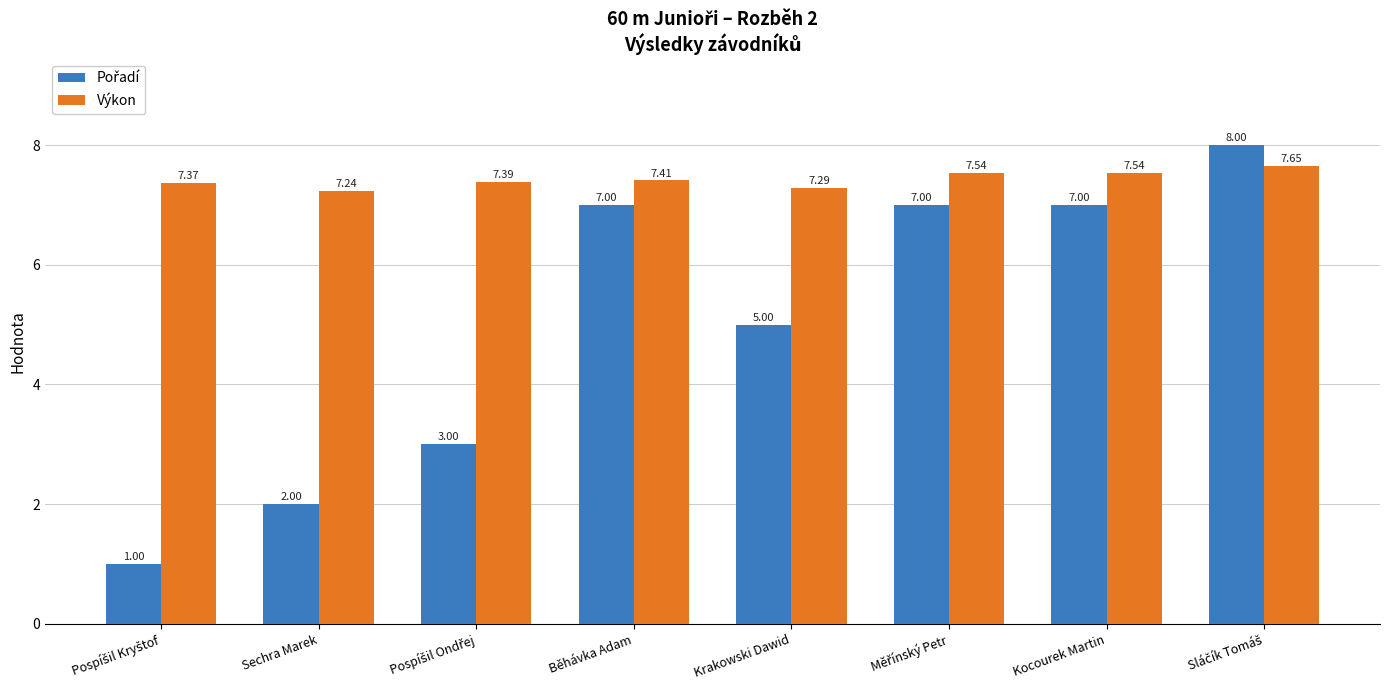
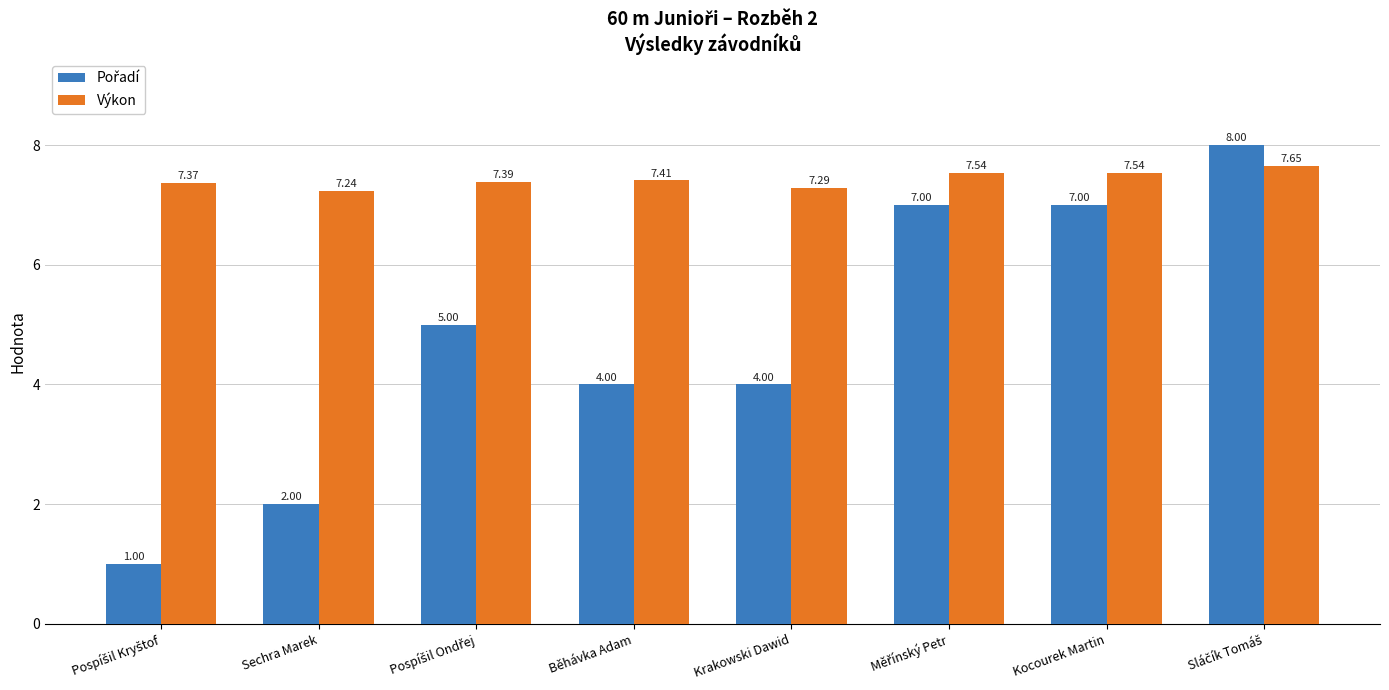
  {
    "Pořadí": {
      "Pospíšil Kryštof": 1.00,
      "Sechra Marek": 2.00,
-     "Pospíšil Ondřej": 3.00,
-     "Běhávka Adam": 7.00,
-     "Krakowski Dawid": 5.00,
+     "Pospíšil Ondřej": 5.00,
+     "Běhávka Adam": 4.00,
+     "Krakowski Dawid": 4.00,
      "Měřínský Petr": 7.00,
      "Kocourek Martin": 7.00,
      "Sláčík Tomáš": 8.00
    },
    "Výkon": {
      "Pospíšil Kryštof": 7.37,
      "Sechra Marek": 7.24,
      "Pospíšil Ondřej": 7.39,
      "Běhávka Adam": 7.41,
      "Krakowski Dawid": 7.29,
      "Měřínský Petr": 7.54,
      "Kocourek Martin": 7.54,
      "Sláčík Tomáš": 7.65
    }
  }
